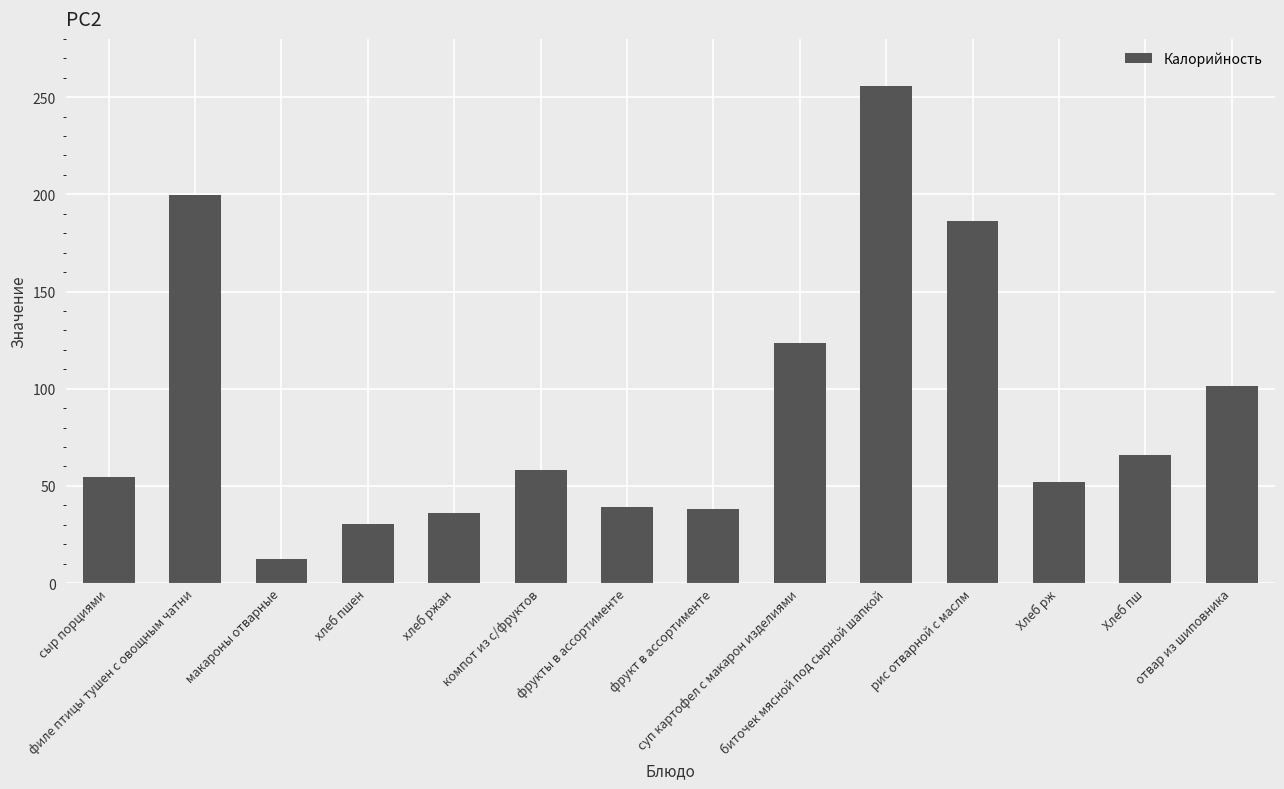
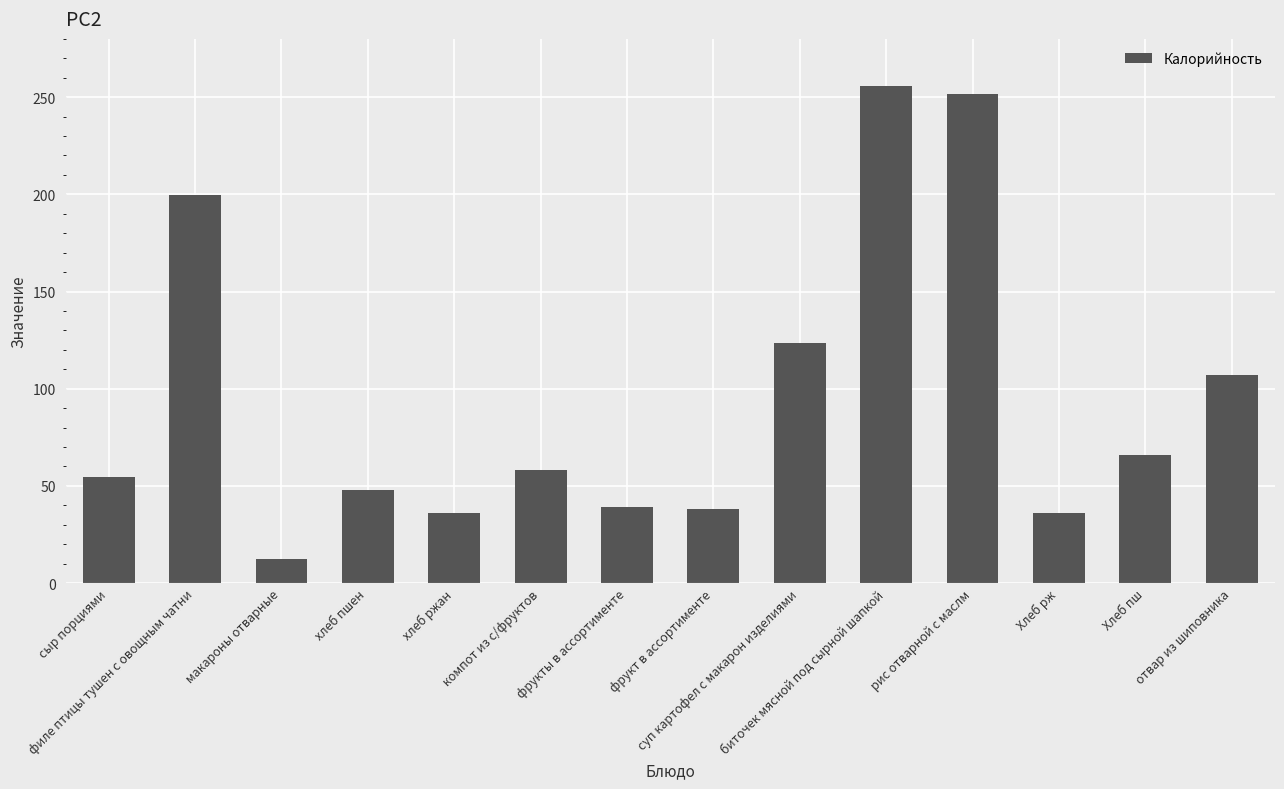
  {
    "сыр порциями": 55,
    "филе птицы тушен с овощным чатни": 200,
    "макароны отварные": 12,
-   "хлеб пшен": 30,
+   "хлеб пшен": 48,
    "хлеб ржан": 36,
    "компот из с/фруктов": 58,
    "фрукты в ассортименте": 39,
    "фрукт в ассортименте": 38,
    "суп картофел с макарон изделиями": 123,
    "биточек мясной под сырной шапкой": 256,
-   "рис отварной с маслм": 186,
-   "Хлеб рж": 52,
+   "рис отварной с маслм": 252,
+   "Хлеб рж": 36,
    "Хлеб пш": 66,
-   "отвар из шиповника": 101
+   "отвар из шиповника": 107
  }
